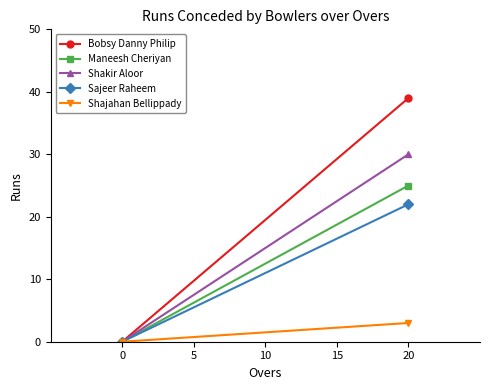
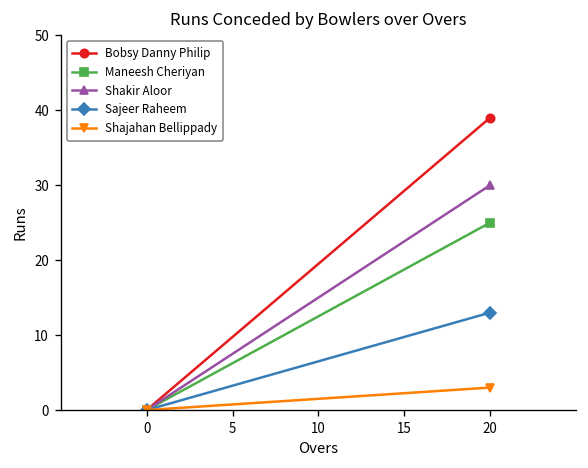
  {
    "Bobsy Danny Philip": {
      "20": 39
    },
    "Maneesh Cheriyan": {
      "20": 25
    },
    "Shakir Aloor": {
      "20": 30
    },
    "Sajeer Raheem": {
-     "20": 22
+     "20": 13
    },
    "Shajahan Bellippady": {
      "20": 3
    }
  }
